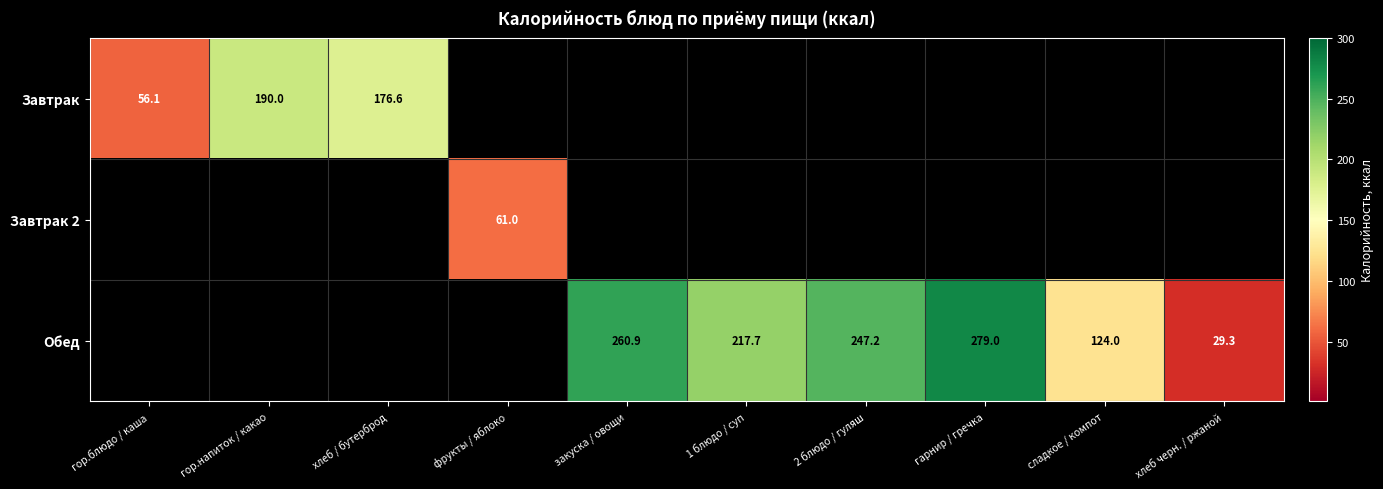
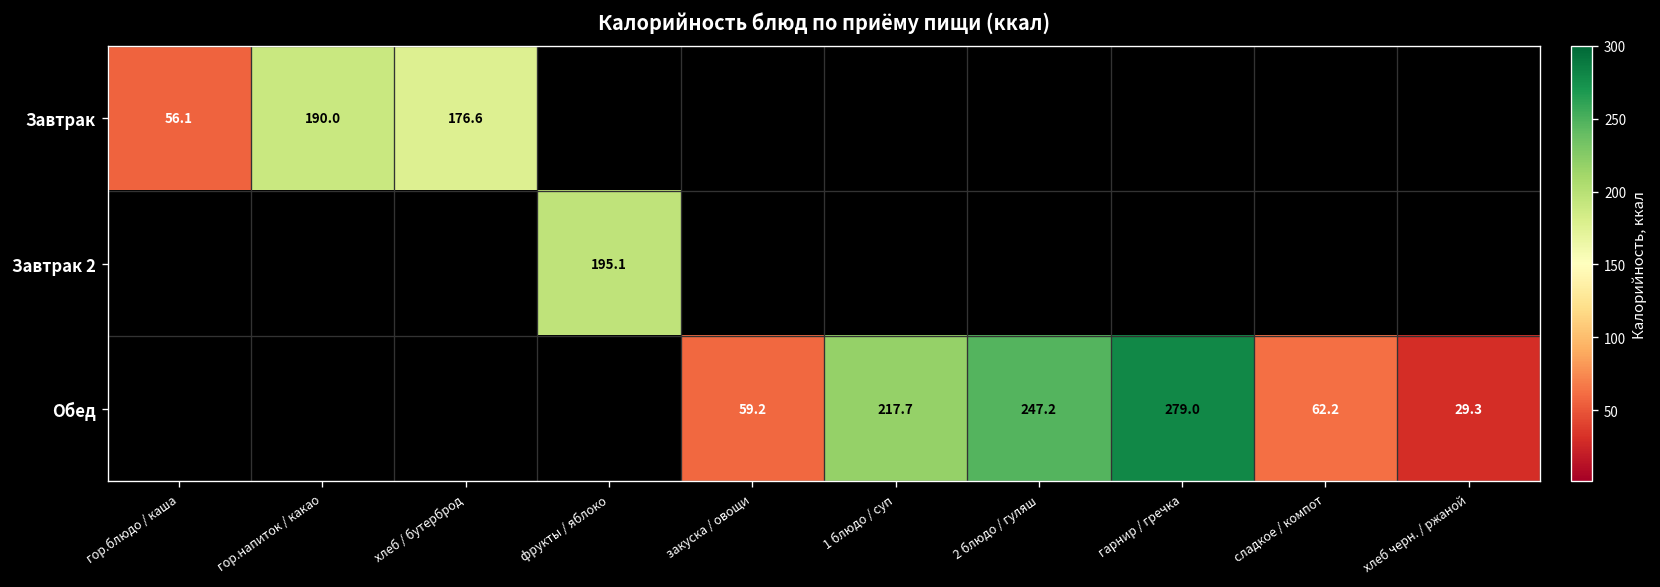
  {
    "Завтрак": {
      "гор.блюдо / каша": 56.1,
      "гор.напиток / какао": 190.0,
      "хлеб / бутерброд": 176.6
    },
    "Завтрак 2": {
-     "фрукты / яблоко": 61.0
+     "фрукты / яблоко": 195.1
    },
    "Обед": {
-     "закуска / овощи": 260.9,
+     "закуска / овощи": 59.2,
      "1 блюдо / суп": 217.7,
      "2 блюдо / гуляш": 247.2,
      "гарнир / гречка": 279.0,
-     "сладкое / компот": 124.0,
+     "сладкое / компот": 62.2,
      "хлеб черн. / ржаной": 29.3
    }
  }
